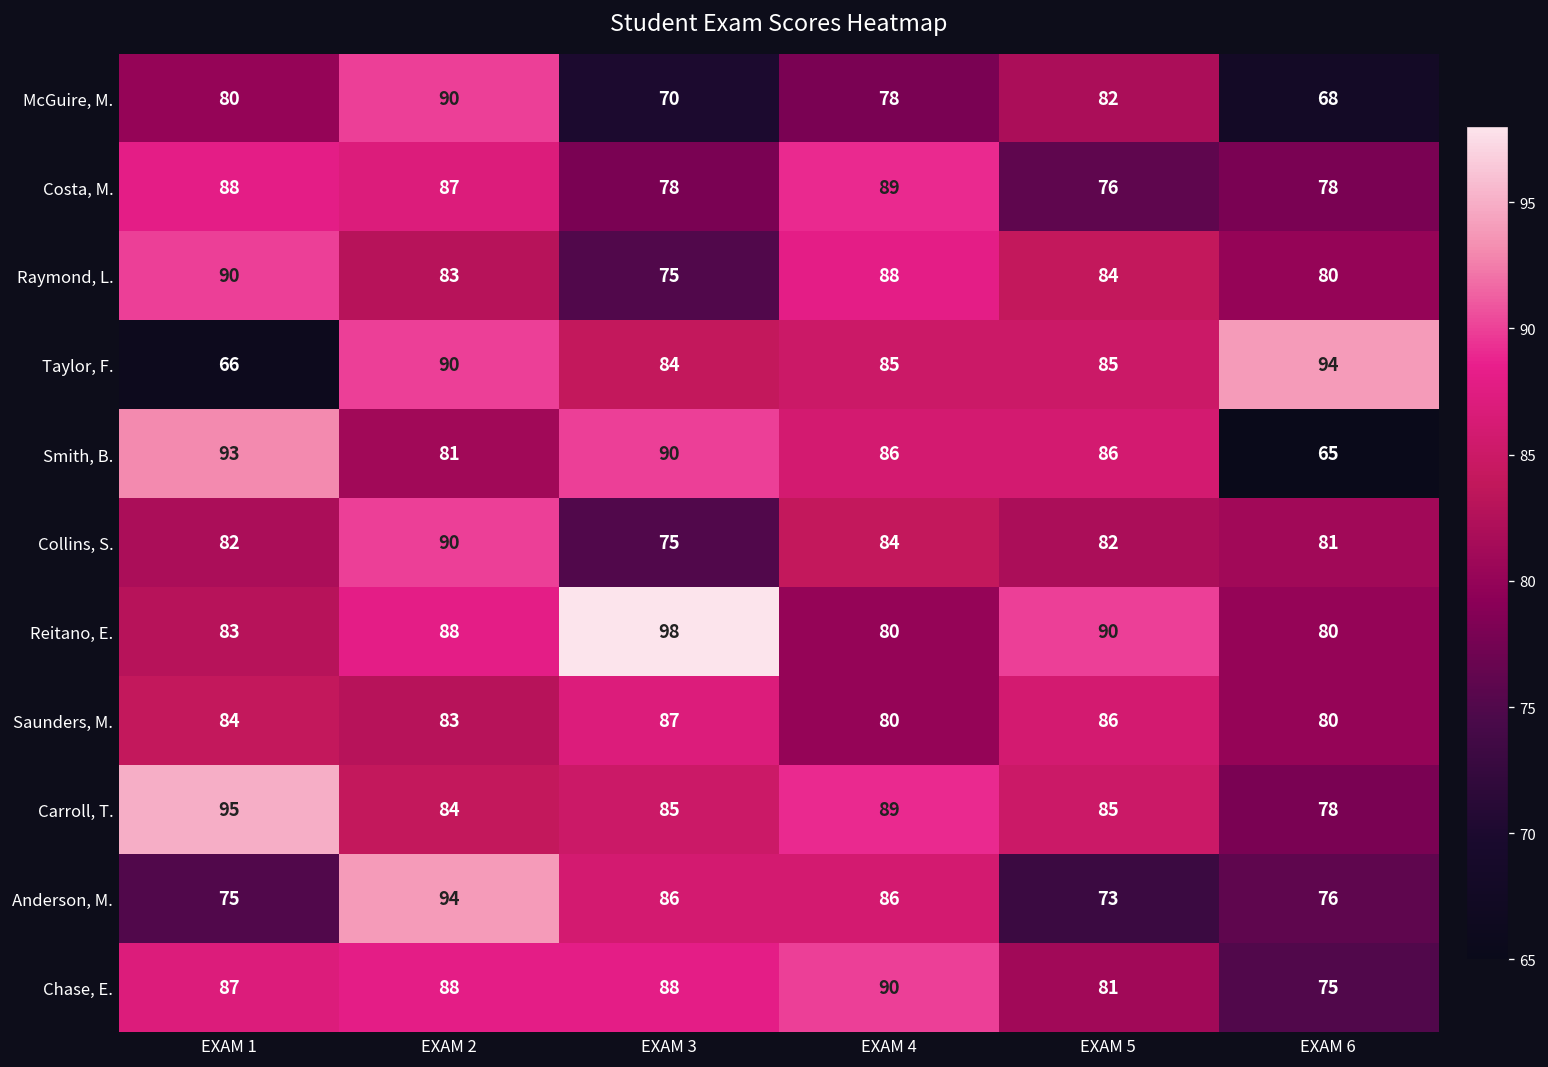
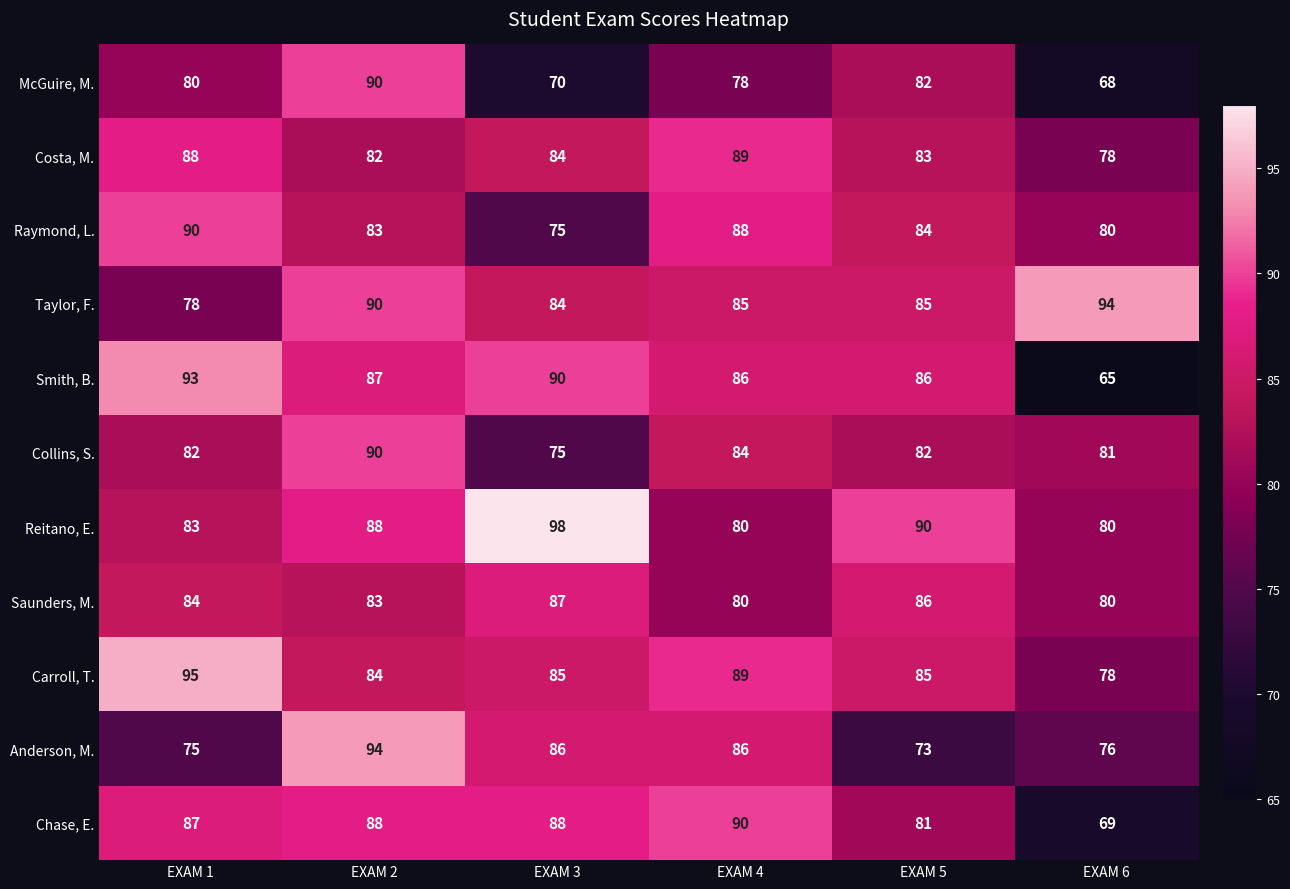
  {
    "McGuire, M.": {
      "EXAM 1": 80,
      "EXAM 2": 90,
      "EXAM 3": 70,
      "EXAM 4": 78,
      "EXAM 5": 82,
      "EXAM 6": 68
    },
    "Costa, M.": {
      "EXAM 1": 88,
-     "EXAM 2": 87,
-     "EXAM 3": 78,
+     "EXAM 2": 82,
+     "EXAM 3": 84,
      "EXAM 4": 89,
-     "EXAM 5": 76,
+     "EXAM 5": 83,
      "EXAM 6": 78
    },
    "Raymond, L.": {
      "EXAM 1": 90,
      "EXAM 2": 83,
      "EXAM 3": 75,
      "EXAM 4": 88,
      "EXAM 5": 84,
      "EXAM 6": 80
    },
    "Taylor, F.": {
-     "EXAM 1": 66,
+     "EXAM 1": 78,
      "EXAM 2": 90,
      "EXAM 3": 84,
      "EXAM 4": 85,
      "EXAM 5": 85,
      "EXAM 6": 94
    },
    "Smith, B.": {
      "EXAM 1": 93,
-     "EXAM 2": 81,
+     "EXAM 2": 87,
      "EXAM 3": 90,
      "EXAM 4": 86,
      "EXAM 5": 86,
      "EXAM 6": 65
    },
    "Collins, S.": {
      "EXAM 1": 82,
      "EXAM 2": 90,
      "EXAM 3": 75,
      "EXAM 4": 84,
      "EXAM 5": 82,
      "EXAM 6": 81
    },
    "Reitano, E.": {
      "EXAM 1": 83,
      "EXAM 2": 88,
      "EXAM 3": 98,
      "EXAM 4": 80,
      "EXAM 5": 90,
      "EXAM 6": 80
    },
    "Saunders, M.": {
      "EXAM 1": 84,
      "EXAM 2": 83,
      "EXAM 3": 87,
      "EXAM 4": 80,
      "EXAM 5": 86,
      "EXAM 6": 80
    },
    "Carroll, T.": {
      "EXAM 1": 95,
      "EXAM 2": 84,
      "EXAM 3": 85,
      "EXAM 4": 89,
      "EXAM 5": 85,
      "EXAM 6": 78
    },
    "Anderson, M.": {
      "EXAM 1": 75,
      "EXAM 2": 94,
      "EXAM 3": 86,
      "EXAM 4": 86,
      "EXAM 5": 73,
      "EXAM 6": 76
    },
    "Chase, E.": {
      "EXAM 1": 87,
      "EXAM 2": 88,
      "EXAM 3": 88,
      "EXAM 4": 90,
      "EXAM 5": 81,
-     "EXAM 6": 75
+     "EXAM 6": 69
    }
  }
